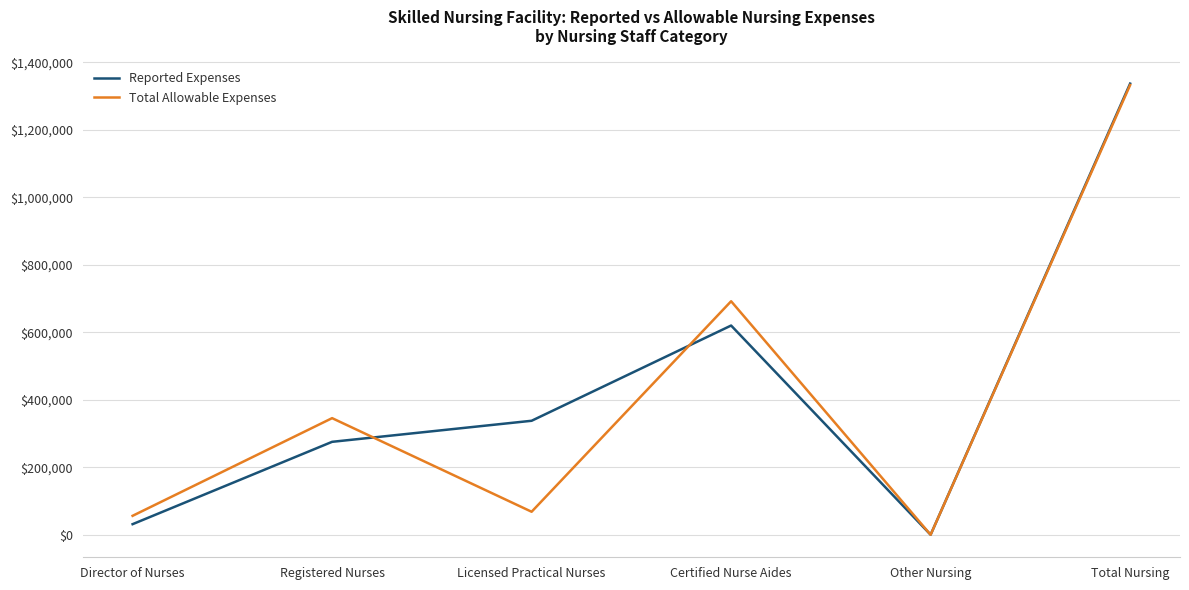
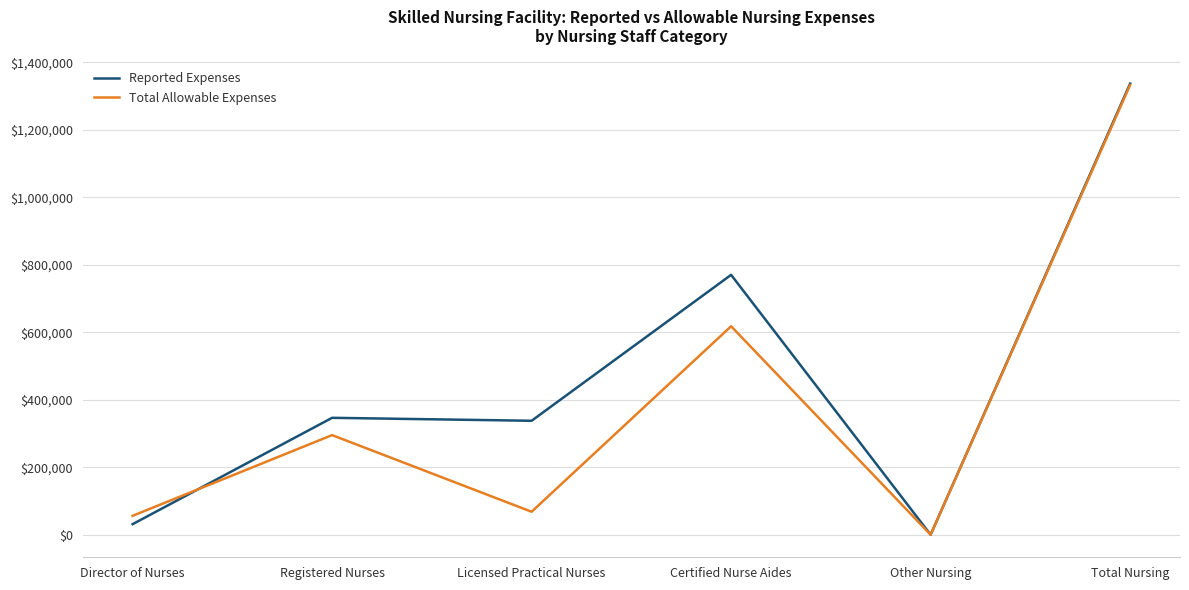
  {
    "Reported Expenses": {
      "Director of Nurses": "$30,000",
-     "Registered Nurses": "$280,000",
+     "Registered Nurses": "$350,000",
      "Licensed Practical Nurses": "$340,000",
-     "Certified Nurse Aides": "$620,000"
+     "Certified Nurse Aides": "$770,000"
    },
    "Total Allowable Expenses": {
      "Director of Nurses": "$60,000",
-     "Registered Nurses": "$350,000",
+     "Registered Nurses": "$300,000",
      "Licensed Practical Nurses": "$70,000",
-     "Certified Nurse Aides": "$690,000"
+     "Certified Nurse Aides": "$620,000"
    }
  }
